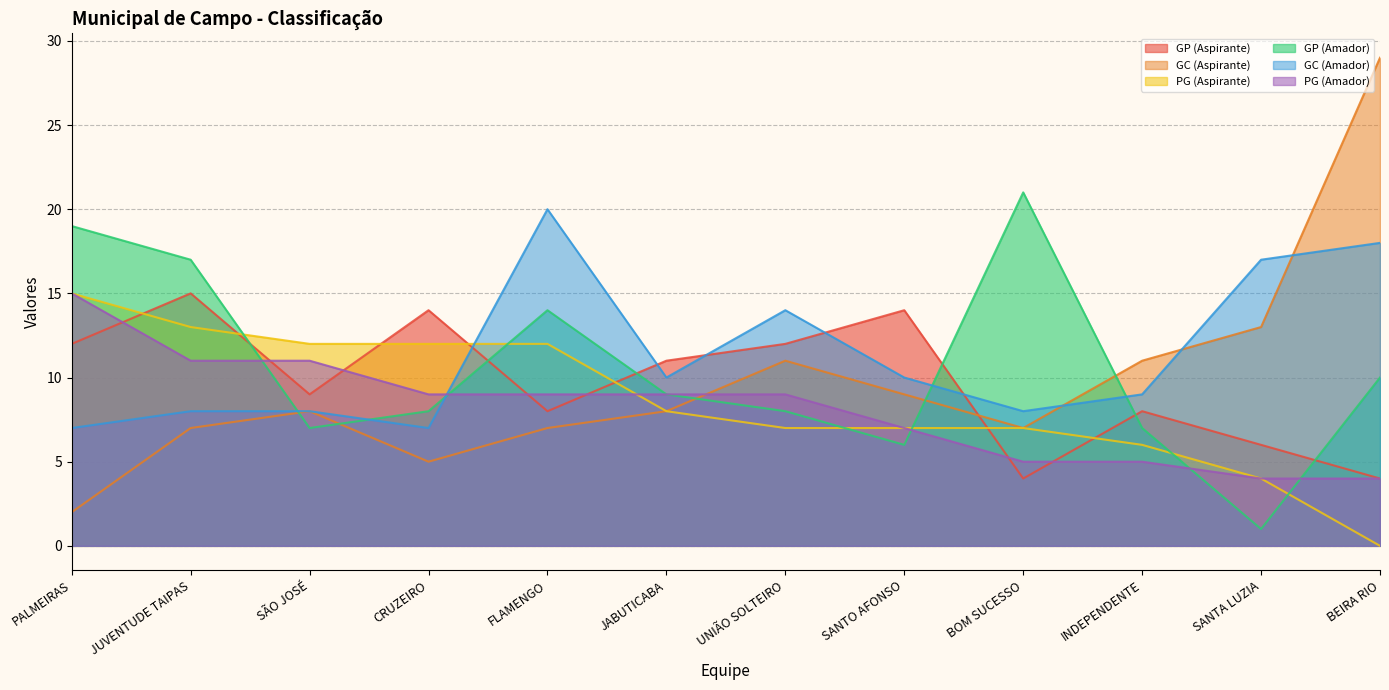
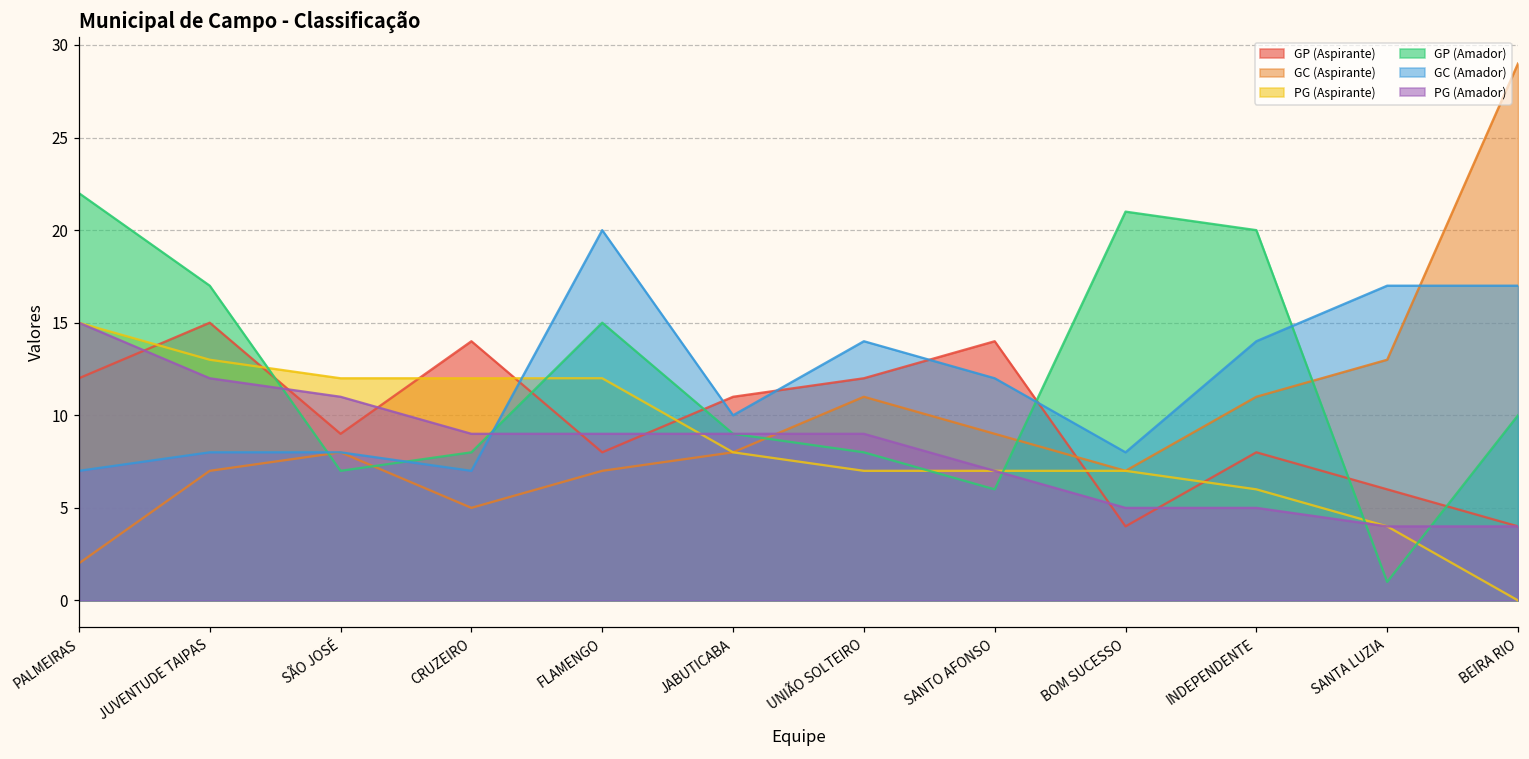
  {
    "GP (Amador)": {
-     "PALMEIRAS": 19,
+     "PALMEIRAS": 22,
      "JUVENTUDE TAIPAS": 17,
      "SÃO JOSÉ": 7,
      "CRUZEIRO": 8,
-     "FLAMENGO": 14,
+     "FLAMENGO": 15,
      "UNIÃO SOLTEIRO": 8,
      "SANTO AFONSO": 6,
      "BOM SUCESSO": 21,
-     "INDEPENDENTE": 7,
+     "INDEPENDENTE": 20,
      "SANTA LUZIA": 1,
      "BEIRA RIO": 10
    },
    "GC (Amador)": {
      "PALMEIRAS": 7,
      "JUVENTUDE TAIPAS": 8,
      "CRUZEIRO": 7,
      "FLAMENGO": 20,
      "JABUTICABA": 10,
      "UNIÃO SOLTEIRO": 14,
-     "SANTO AFONSO": 10,
+     "SANTO AFONSO": 12,
      "BOM SUCESSO": 8,
-     "INDEPENDENTE": 9,
+     "INDEPENDENTE": 14,
      "SANTA LUZIA": 17,
-     "BEIRA RIO": 18
+     "BEIRA RIO": 17
    },
    "PG (Amador)": {
-     "JUVENTUDE TAIPAS": 11,
+     "JUVENTUDE TAIPAS": 12,
      "SÃO JOSÉ": 11,
      "CRUZEIRO": 9,
      "FLAMENGO": 9,
      "UNIÃO SOLTEIRO": 9,
      "BOM SUCESSO": 5,
      "INDEPENDENTE": 5
    }
  }
